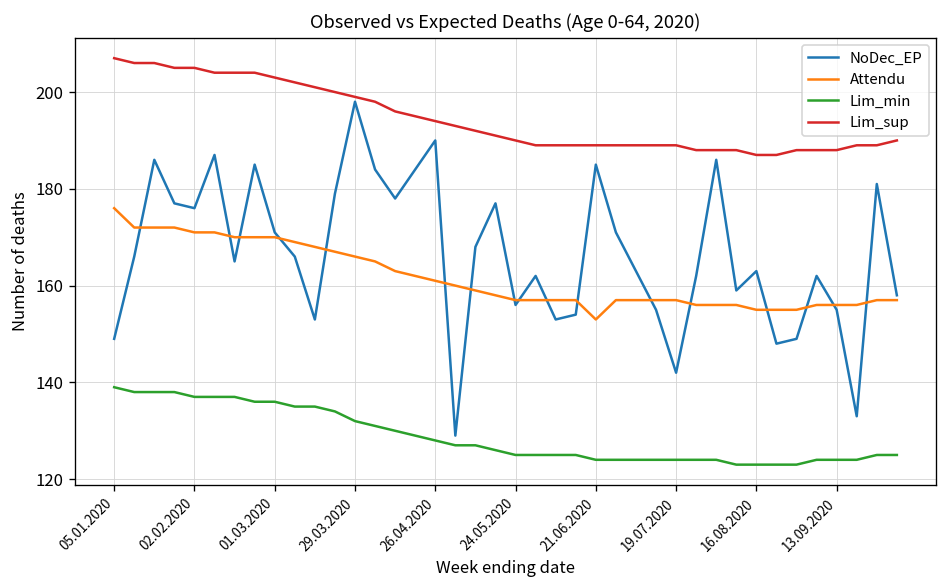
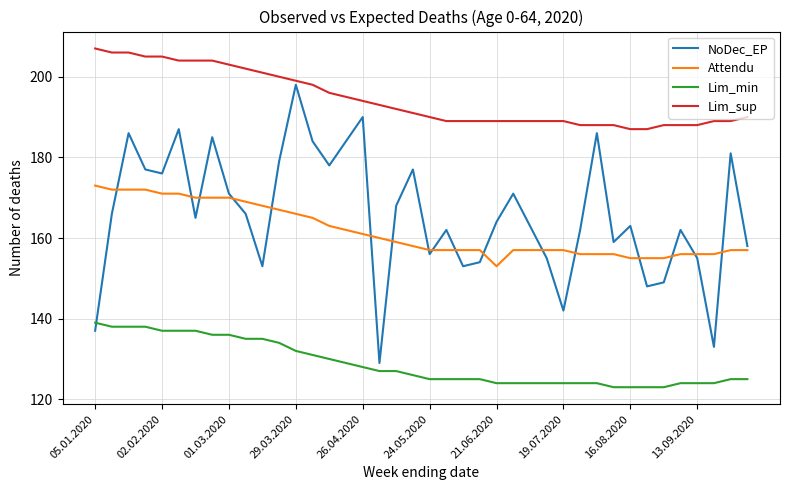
  {
    "NoDec_EP": {
-     "05.01.2020": 149,
+     "05.01.2020": 137,
      "02.02.2020": 176,
      "01.03.2020": 171,
      "29.03.2020": 198,
      "26.04.2020": 190,
      "24.05.2020": 156,
-     "21.06.2020": 185,
+     "21.06.2020": 164,
      "19.07.2020": 142,
      "16.08.2020": 163,
      "13.09.2020": 155
    },
    "Attendu": {
-     "05.01.2020": 176,
+     "05.01.2020": 173,
      "02.02.2020": 171,
      "01.03.2020": 170,
      "29.03.2020": 166,
      "26.04.2020": 161,
      "24.05.2020": 157,
      "21.06.2020": 153,
      "19.07.2020": 157,
      "16.08.2020": 155,
      "13.09.2020": 156
    },
    "Lim_min": {
      "05.01.2020": 139,
      "02.02.2020": 137,
      "01.03.2020": 136,
      "29.03.2020": 132,
      "26.04.2020": 128,
      "24.05.2020": 125,
      "21.06.2020": 124,
      "19.07.2020": 124,
      "16.08.2020": 123,
      "13.09.2020": 124
    },
    "Lim_sup": {
      "05.01.2020": 207,
      "02.02.2020": 205,
      "01.03.2020": 203,
      "29.03.2020": 199,
      "26.04.2020": 194,
      "24.05.2020": 190,
      "21.06.2020": 189,
      "19.07.2020": 189,
      "16.08.2020": 187,
      "13.09.2020": 188
    }
  }
